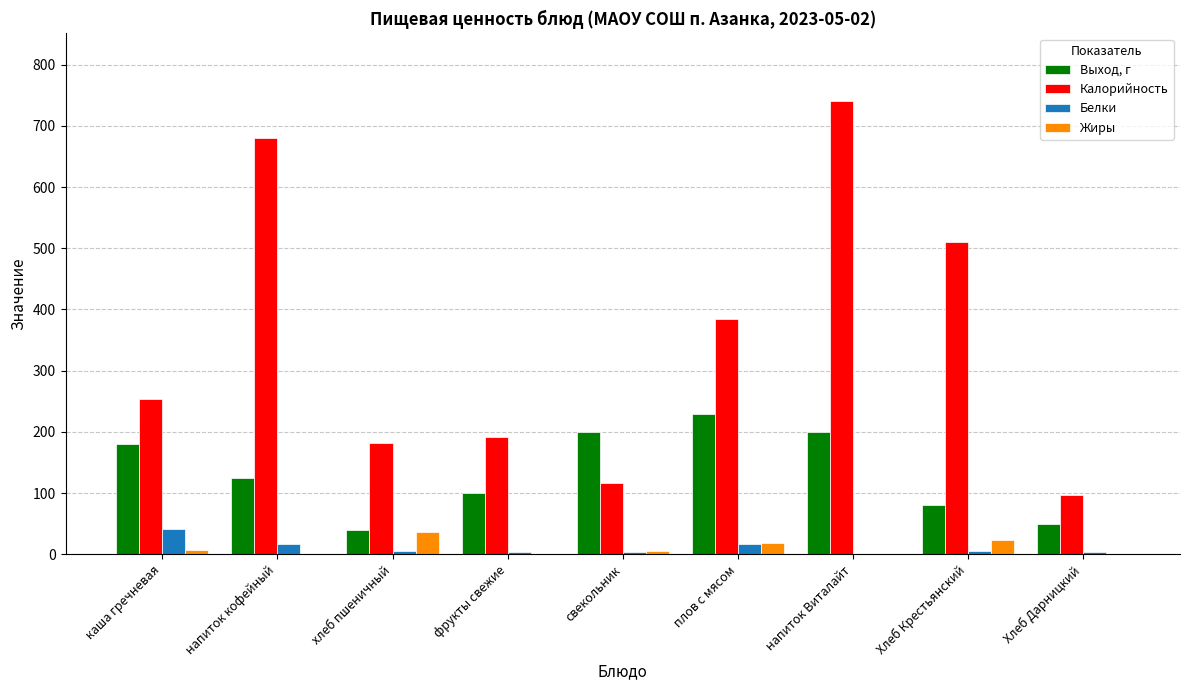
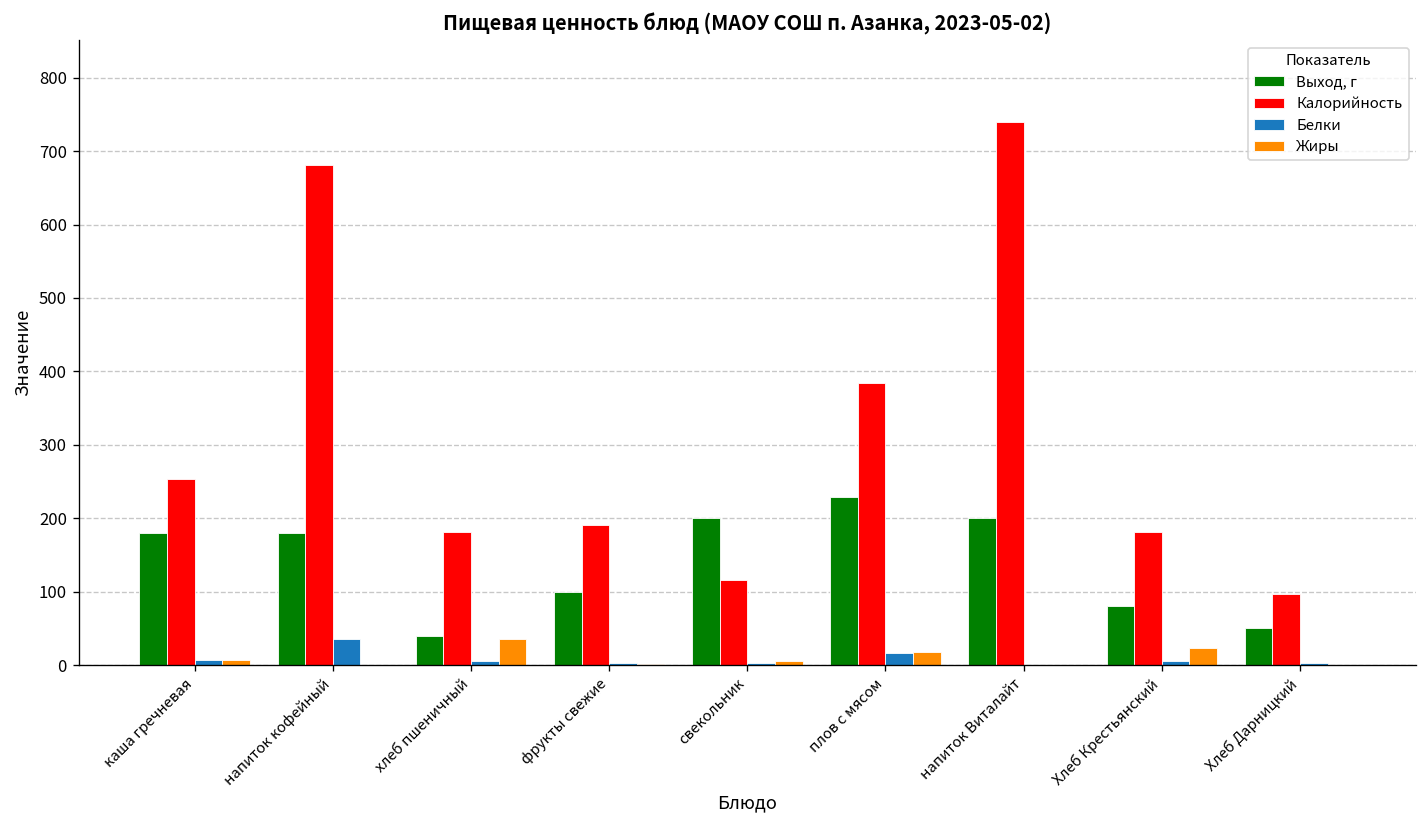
  {
    "Выход, г": {
      "каша гречневая": 180,
-     "напиток кофейный": 130,
+     "напиток кофейный": 180,
      "хлеб пшеничный": 40,
      "фрукты свежие": 100,
      "свекольник": 200,
      "плов с мясом": 230,
      "напиток Виталайт": 200,
      "Хлеб Крестьянский": 80,
      "Хлеб Дарницкий": 50
    },
    "Калорийность": {
      "каша гречневая": 250,
      "напиток кофейный": 680,
      "хлеб пшеничный": 180,
      "фрукты свежие": 190,
      "свекольник": 120,
      "плов с мясом": 380,
      "напиток Виталайт": 740,
-     "Хлеб Крестьянский": 510,
+     "Хлеб Крестьянский": 180,
      "Хлеб Дарницкий": 100
    },
    "Белки": {
-     "каша гречневая": 40,
-     "напиток кофейный": 20,
+     "каша гречневая": 10,
+     "напиток кофейный": 40,
      "хлеб пшеничный": 10,
      "плов с мясом": 20,
      "напиток Виталайт": 0,
      "Хлеб Крестьянский": 10
    },
    "Жиры": {
      "каша гречневая": 10,
      "напиток кофейный": 0,
      "хлеб пшеничный": 40,
      "свекольник": 10,
      "плов с мясом": 20,
      "напиток Виталайт": 0,
      "Хлеб Крестьянский": 20
    }
  }
